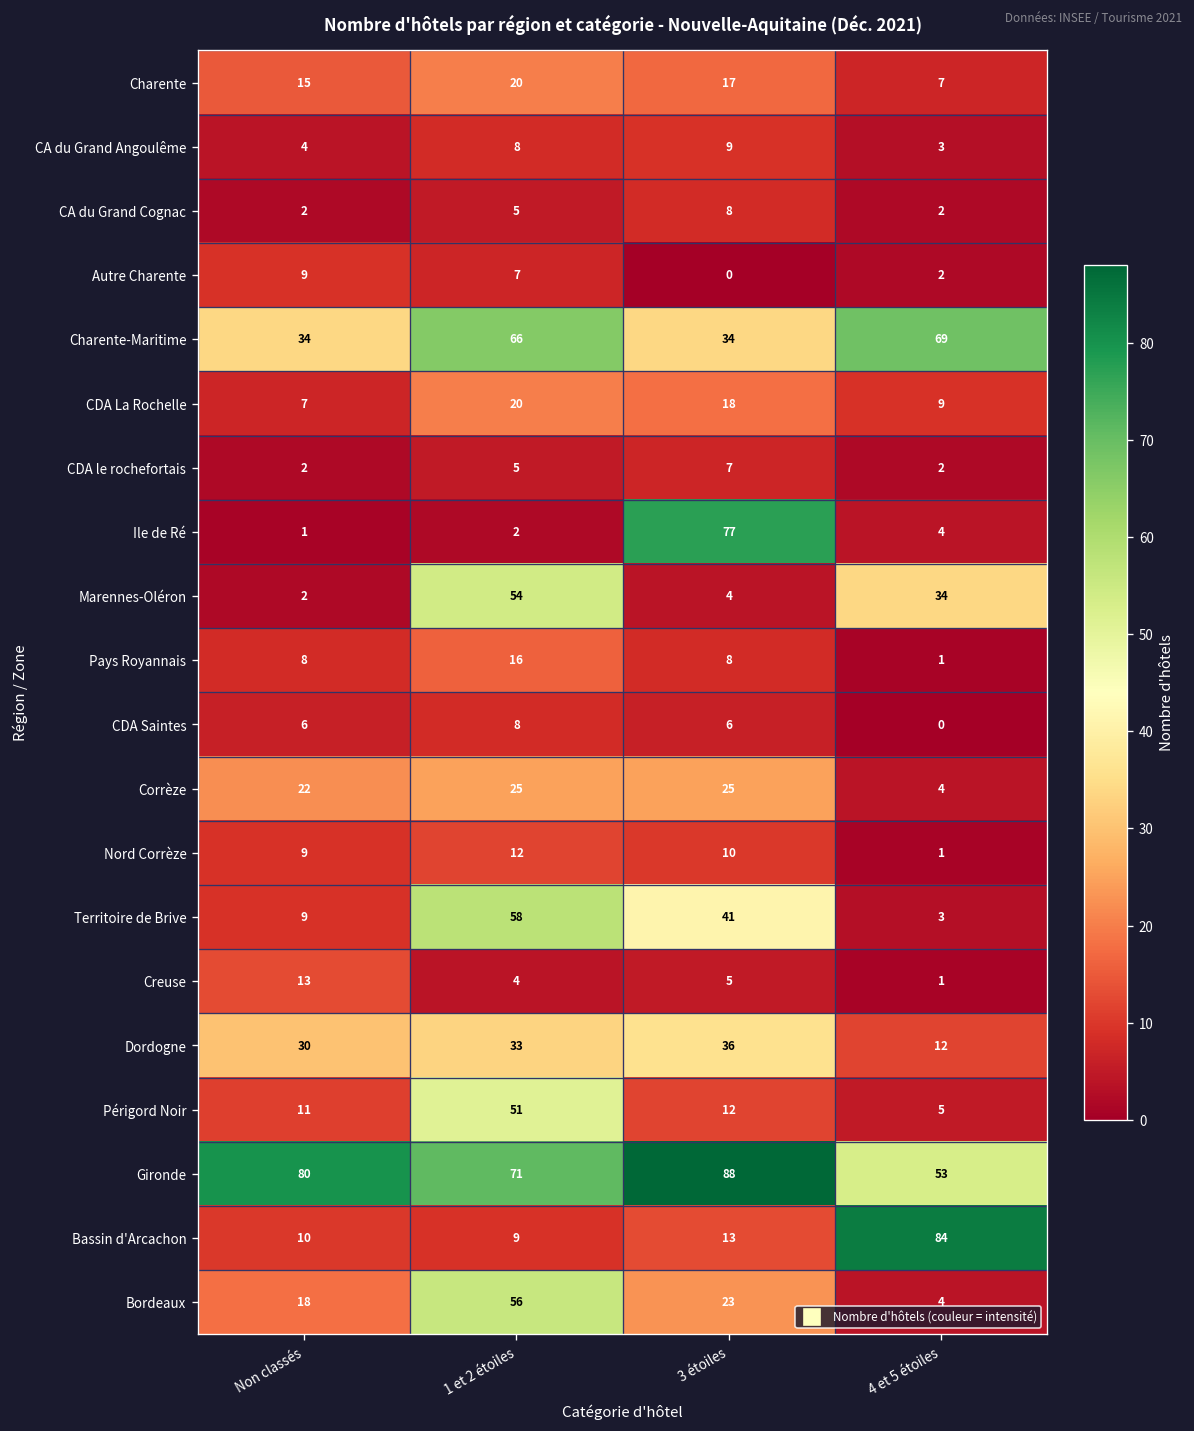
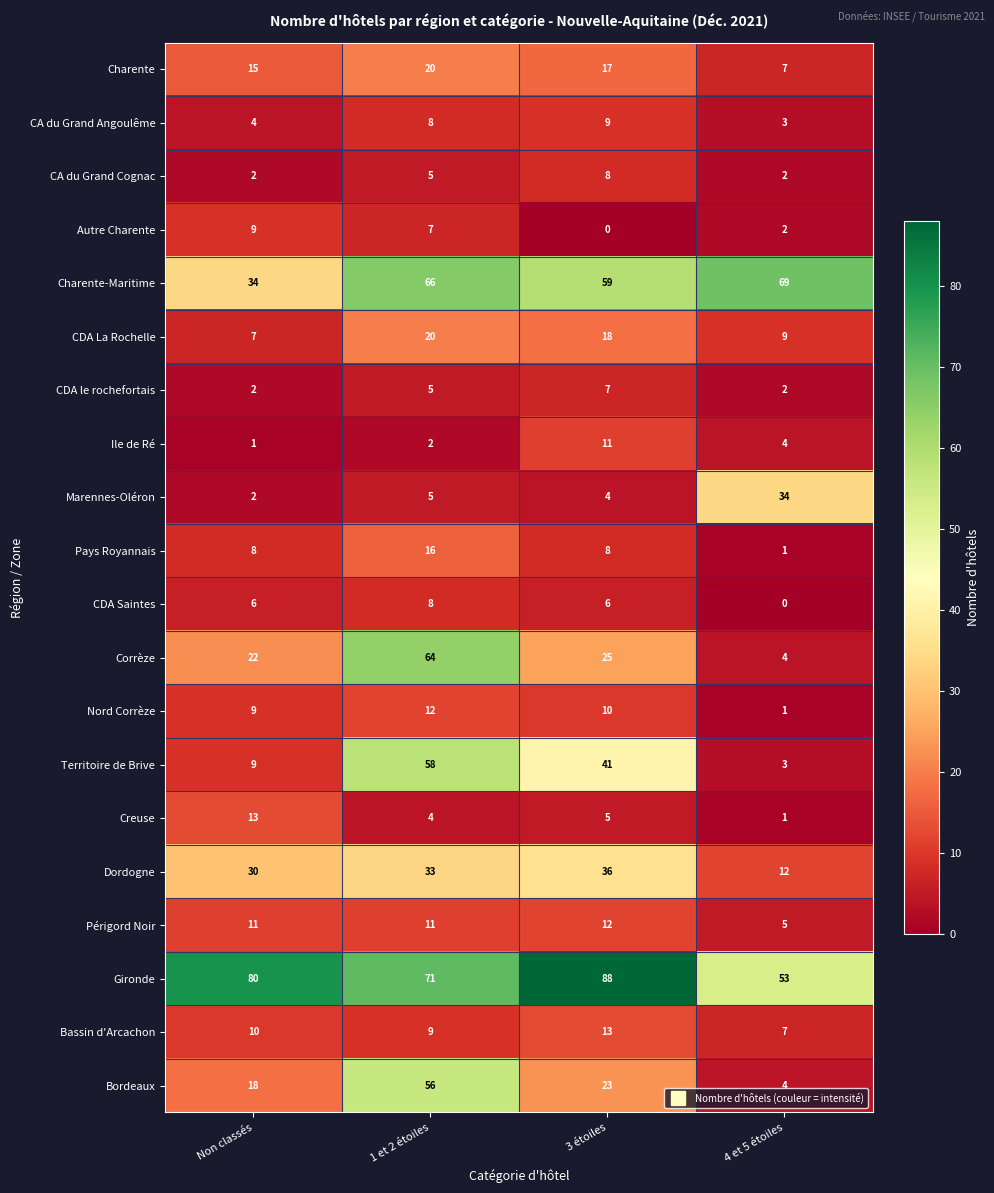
  {
    "Charente": {
      "Non classés": 15,
      "1 et 2 étoiles": 20,
      "3 étoiles": 17,
      "4 et 5 étoiles": 7
    },
    "CA du Grand Angoulême": {
      "Non classés": 4,
      "1 et 2 étoiles": 8,
      "3 étoiles": 9,
      "4 et 5 étoiles": 3
    },
    "CA du Grand Cognac": {
      "Non classés": 2,
      "1 et 2 étoiles": 5,
      "3 étoiles": 8,
      "4 et 5 étoiles": 2
    },
    "Autre Charente": {
      "Non classés": 9,
      "1 et 2 étoiles": 7,
      "3 étoiles": 0,
      "4 et 5 étoiles": 2
    },
    "Charente-Maritime": {
      "Non classés": 34,
      "1 et 2 étoiles": 66,
-     "3 étoiles": 34,
+     "3 étoiles": 59,
      "4 et 5 étoiles": 69
    },
    "CDA La Rochelle": {
      "Non classés": 7,
      "1 et 2 étoiles": 20,
      "3 étoiles": 18,
      "4 et 5 étoiles": 9
    },
    "CDA le rochefortais": {
      "Non classés": 2,
      "1 et 2 étoiles": 5,
      "3 étoiles": 7,
      "4 et 5 étoiles": 2
    },
    "Ile de Ré": {
      "Non classés": 1,
      "1 et 2 étoiles": 2,
-     "3 étoiles": 77,
+     "3 étoiles": 11,
      "4 et 5 étoiles": 4
    },
    "Marennes-Oléron": {
      "Non classés": 2,
-     "1 et 2 étoiles": 54,
+     "1 et 2 étoiles": 5,
      "3 étoiles": 4,
      "4 et 5 étoiles": 34
    },
    "Pays Royannais": {
      "Non classés": 8,
      "1 et 2 étoiles": 16,
      "3 étoiles": 8,
      "4 et 5 étoiles": 1
    },
    "CDA Saintes": {
      "Non classés": 6,
      "1 et 2 étoiles": 8,
      "3 étoiles": 6,
      "4 et 5 étoiles": 0
    },
    "Corrèze": {
      "Non classés": 22,
-     "1 et 2 étoiles": 25,
+     "1 et 2 étoiles": 64,
      "3 étoiles": 25,
      "4 et 5 étoiles": 4
    },
    "Nord Corrèze": {
      "Non classés": 9,
      "1 et 2 étoiles": 12,
      "3 étoiles": 10,
      "4 et 5 étoiles": 1
    },
    "Territoire de Brive": {
      "Non classés": 9,
      "1 et 2 étoiles": 58,
      "3 étoiles": 41,
      "4 et 5 étoiles": 3
    },
    "Creuse": {
      "Non classés": 13,
      "1 et 2 étoiles": 4,
      "3 étoiles": 5,
      "4 et 5 étoiles": 1
    },
    "Dordogne": {
      "Non classés": 30,
      "1 et 2 étoiles": 33,
      "3 étoiles": 36,
      "4 et 5 étoiles": 12
    },
    "Périgord Noir": {
      "Non classés": 11,
-     "1 et 2 étoiles": 51,
+     "1 et 2 étoiles": 11,
      "3 étoiles": 12,
      "4 et 5 étoiles": 5
    },
    "Gironde": {
      "Non classés": 80,
      "1 et 2 étoiles": 71,
      "3 étoiles": 88,
      "4 et 5 étoiles": 53
    },
    "Bassin d'Arcachon": {
      "Non classés": 10,
      "1 et 2 étoiles": 9,
      "3 étoiles": 13,
-     "4 et 5 étoiles": 84
+     "4 et 5 étoiles": 7
    },
    "Bordeaux": {
      "Non classés": 18,
      "1 et 2 étoiles": 56,
      "3 étoiles": 23
    }
  }
